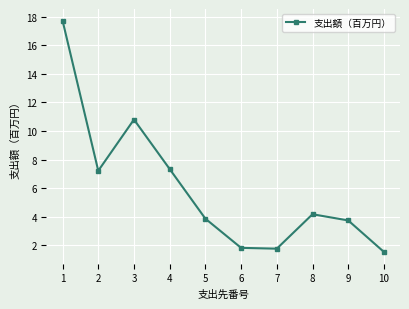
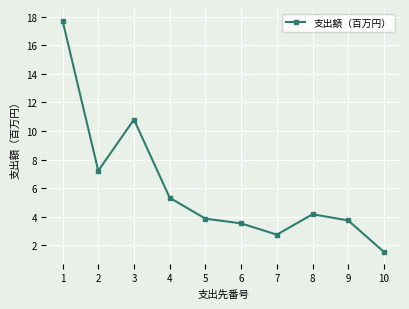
  {
    "1": 17.7,
    "2": 7.2,
    "3": 10.8,
-   "4": 7.3,
+   "4": 5.3,
    "5": 3.9,
-   "6": 1.8,
-   "7": 1.8,
+   "6": 3.5,
+   "7": 2.8,
    "8": 4.2,
    "9": 3.7,
    "10": 1.5
  }
